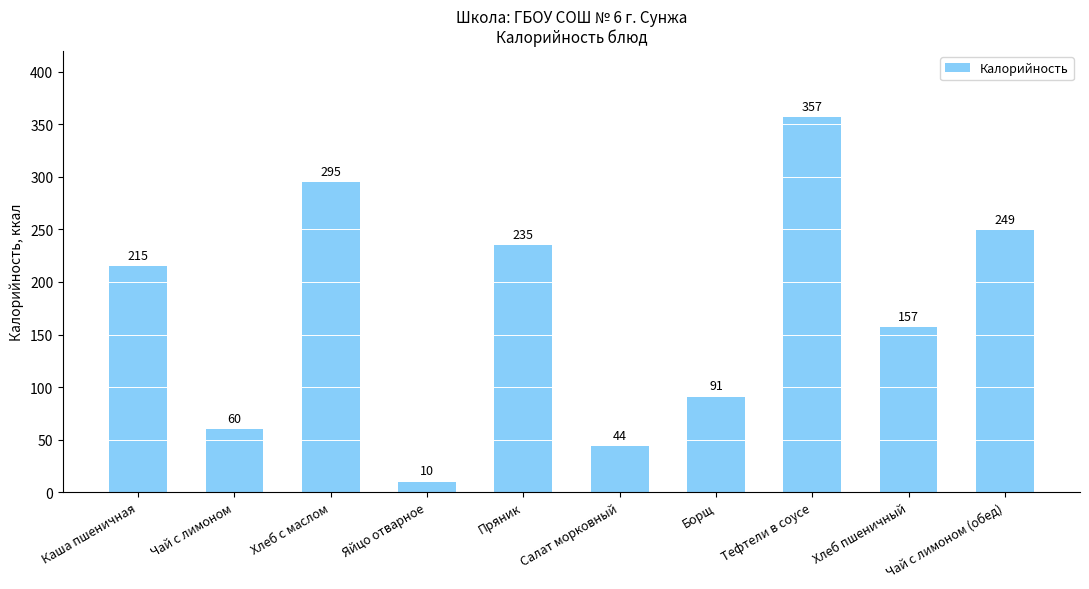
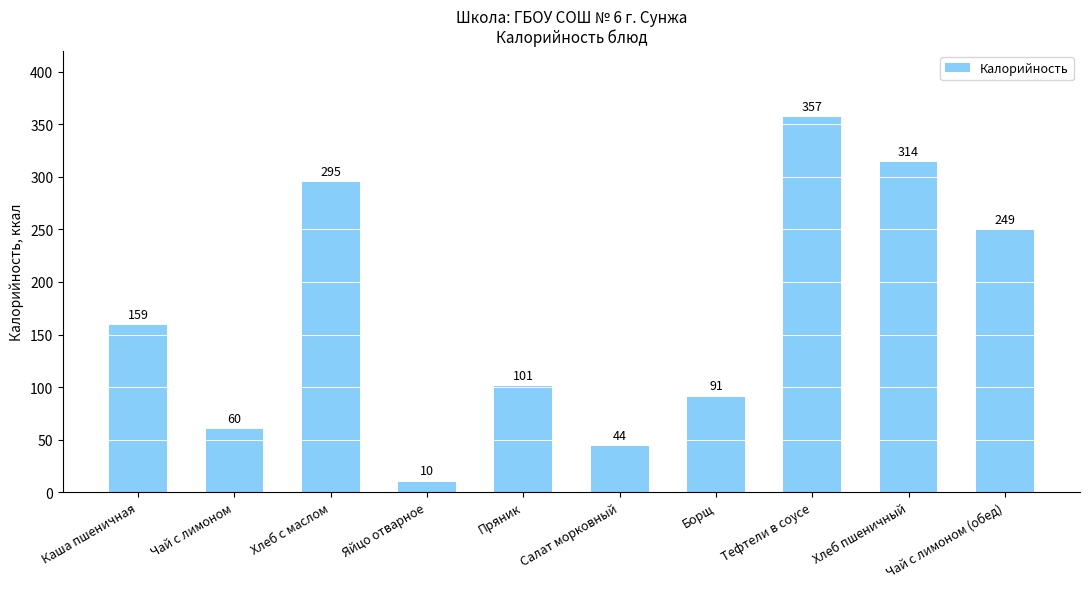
  {
-   "Каша пшеничная": 215,
+   "Каша пшеничная": 159,
    "Чай с лимоном": 60,
    "Хлеб с маслом": 295,
    "Яйцо отварное": 10,
-   "Пряник": 235,
+   "Пряник": 101,
    "Салат морковный": 44,
    "Борщ": 91,
    "Тефтели в соусе": 357,
-   "Хлеб пшеничный": 157,
+   "Хлеб пшеничный": 314,
    "Чай с лимоном (обед)": 249
  }
